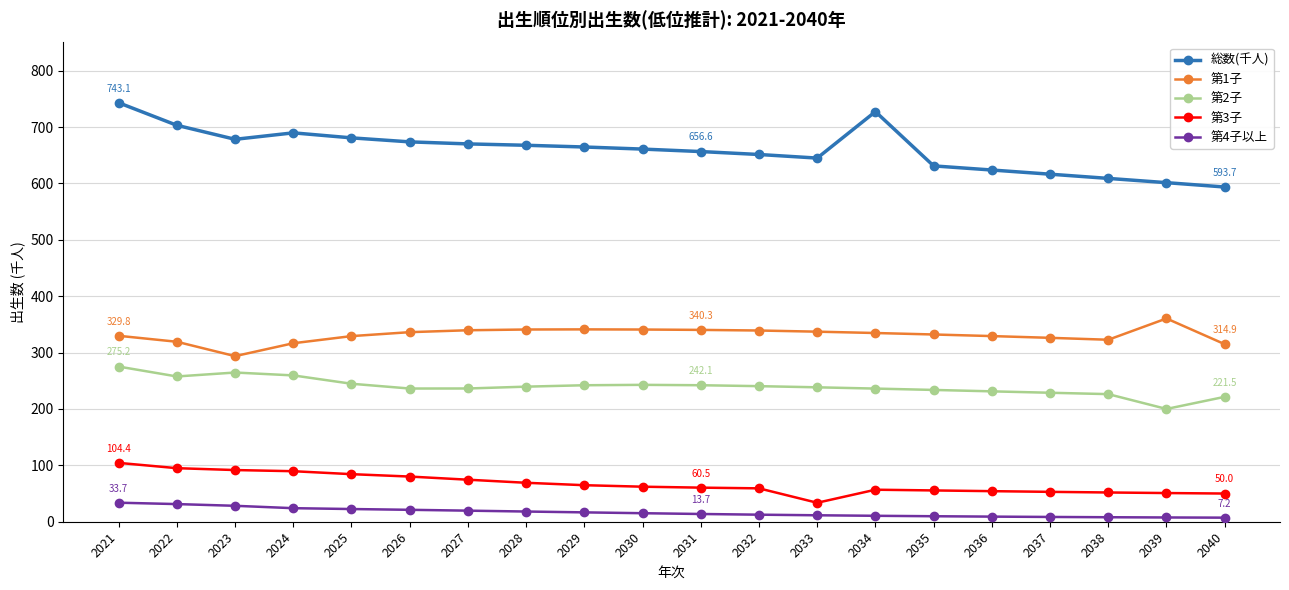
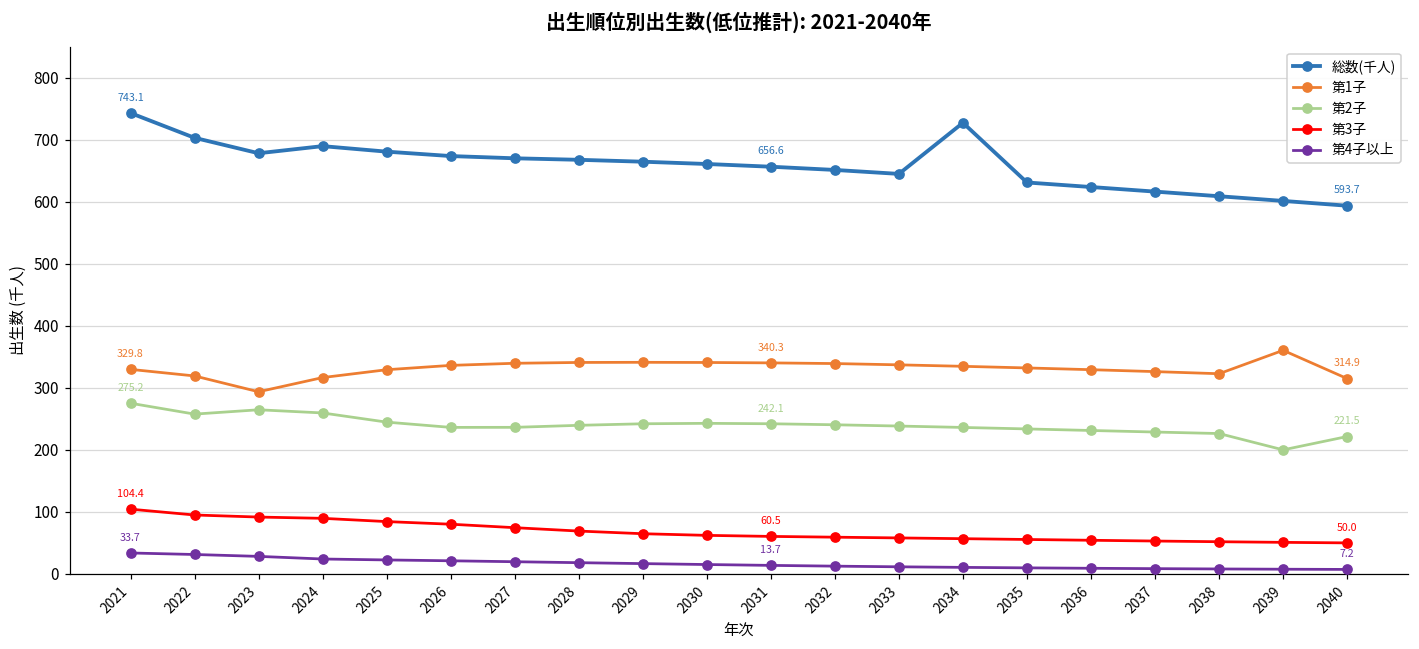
  {
    "総数(千人)": {
      "2021": 743.1,
      "2031": 656.6,
      "2040": 593.7
    },
    "第1子": {
      "2021": 329.8,
      "2031": 340.3,
      "2040": 314.9
    },
    "第2子": {
      "2021": 275.2,
      "2031": 242.1,
      "2040": 221.5
    },
    "第3子": {
      "2022": 90,
      "2023": 90,
      "2024": 90,
      "2025": 80,
      "2026": 80,
      "2027": 70,
      "2028": 70,
      "2029": 60,
      "2030": 60,
      "2032": 60,
-     "2033": 30,
+     "2033": 60,
      "2034": 60,
      "2035": 60,
      "2036": 50,
      "2037": 50,
      "2038": 50,
      "2039": 50
    },
    "第4子以上": {
      "2021": 33.7,
      "2031": 13.7,
      "2040": 7.2
    }
  }
